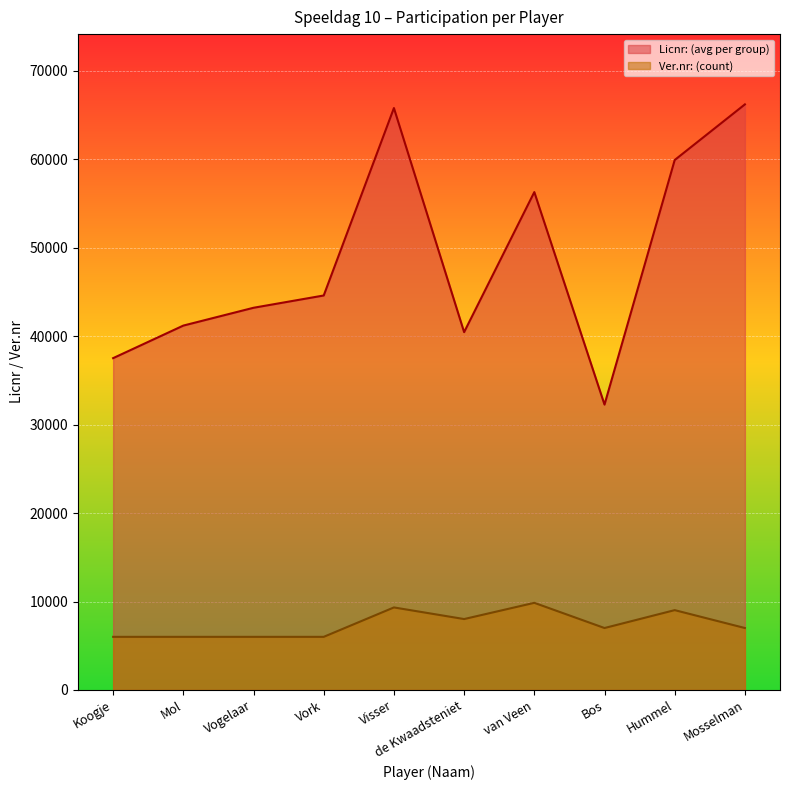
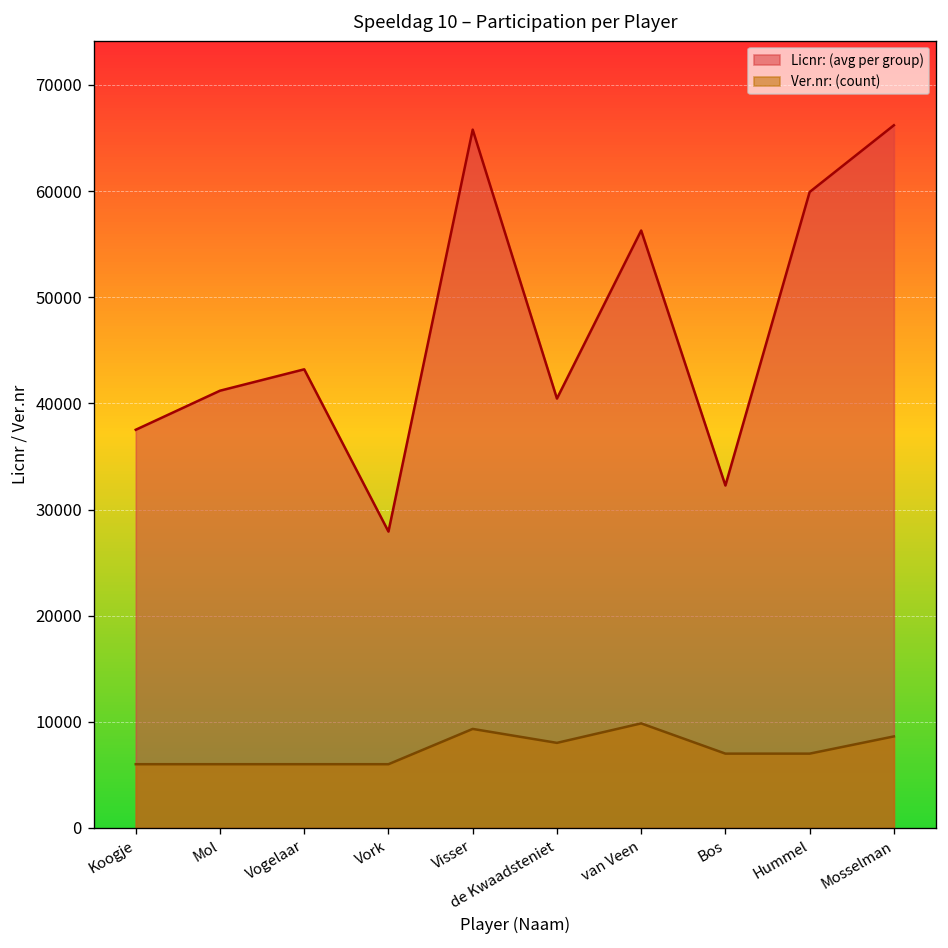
  {
    "Licnr: (avg per group)": {
      "Koogje": 38000,
      "Mol": 41000,
      "Vogelaar": 43000,
-     "Vork": 45000,
+     "Vork": 28000,
      "Visser": 66000,
      "de Kwaadsteniet": 40000,
      "van Veen": 56000,
      "Bos": 32000,
      "Hummel": 60000,
      "Mosselman": 66000
    },
    "Ver.nr: (count)": {
      "Koogje": 6000,
      "Mol": 6000,
      "Vogelaar": 6000,
      "Vork": 6000,
      "Visser": 9000,
      "de Kwaadsteniet": 8000,
      "van Veen": 10000,
      "Bos": 7000,
-     "Hummel": 9000,
-     "Mosselman": 7000
+     "Hummel": 7000,
+     "Mosselman": 9000
    }
  }
